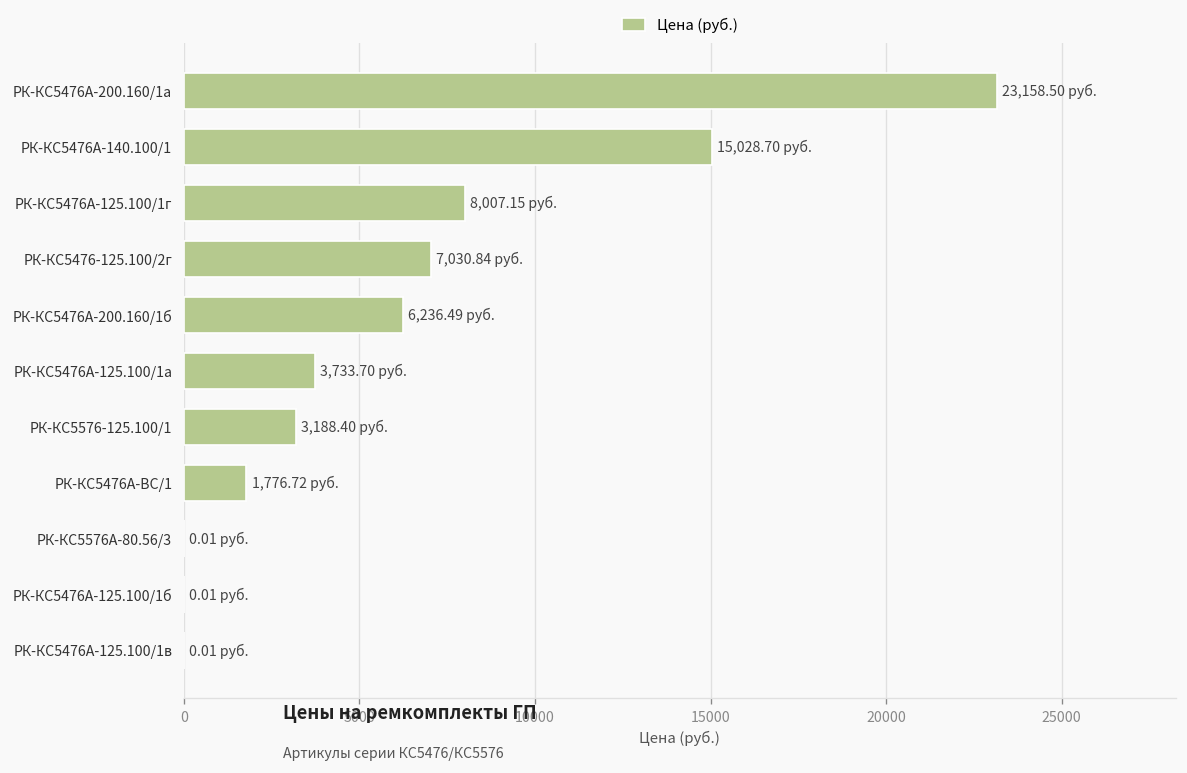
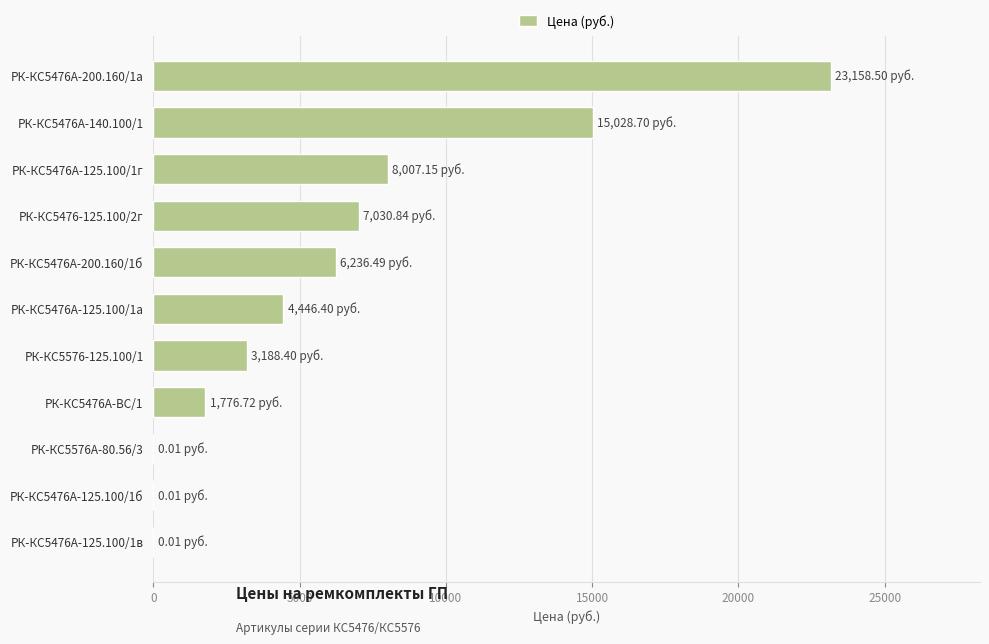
  {
    "РК-КС5476А-200.160/1а": "23,158.50",
    "РК-КС5476А-140.100/1": "15,028.70",
    "РК-КС5476А-125.100/1г": "8,007.15",
    "РК-КС5476-125.100/2г": "7,030.84",
    "РК-КС5476А-200.160/1б": "6,236.49",
-   "РК-КС5476А-125.100/1а": "3,733.70",
+   "РК-КС5476А-125.100/1а": "4,446.40",
    "РК-КС5576-125.100/1": "3,188.40",
    "РК-КС5476А-ВС/1": "1,776.72",
    "РК-КС5576А-80.56/3": "0.01",
    "РК-КС5476А-125.100/1б": "0.01",
    "РК-КС5476А-125.100/1в": "0.01"
  }
